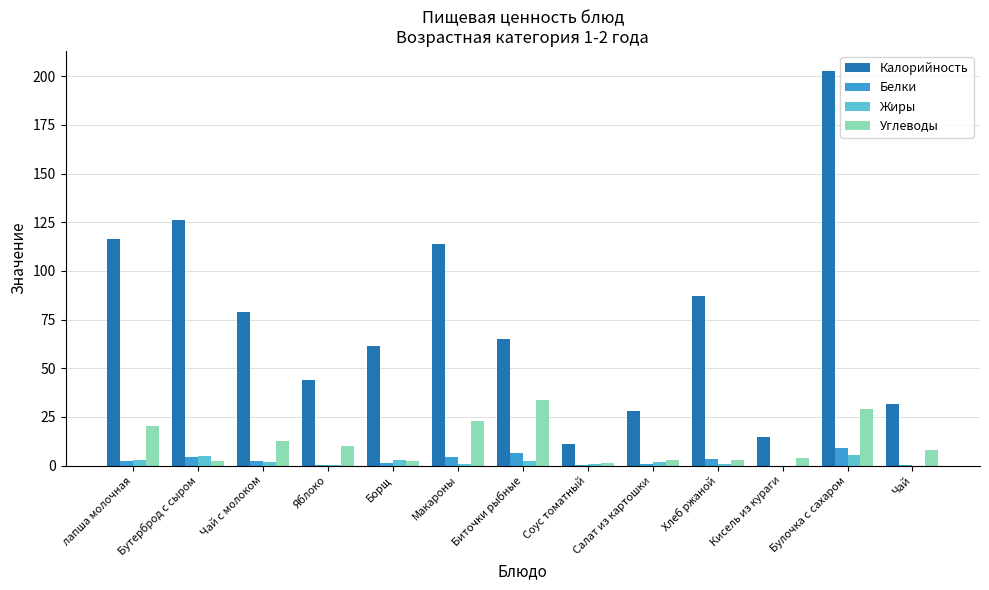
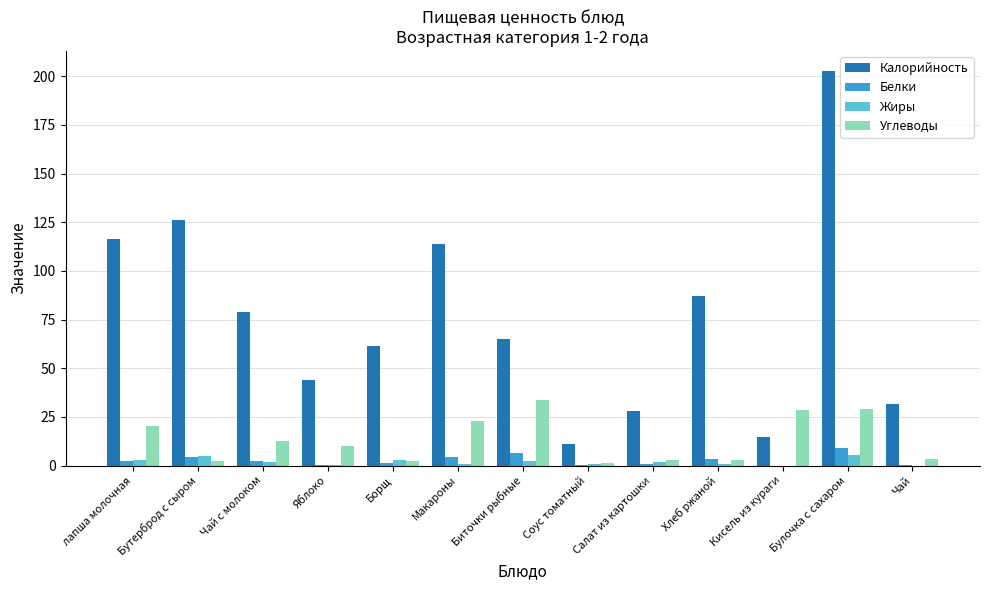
  {
    "Углеводы": {
      "лапша молочная": 20,
      "Бутерброд с сыром": 2,
      "Чай с молоком": 13,
      "Яблоко": 10,
      "Борщ": 2,
      "Макароны": 23,
      "Биточки рыбные": 34,
      "Салат из картошки": 3,
      "Хлеб ржаной": 3,
-     "Кисель из кураги": 4,
+     "Кисель из кураги": 29,
      "Булочка с сахаром": 29,
-     "Чай": 8
+     "Чай": 3
    }
  }
